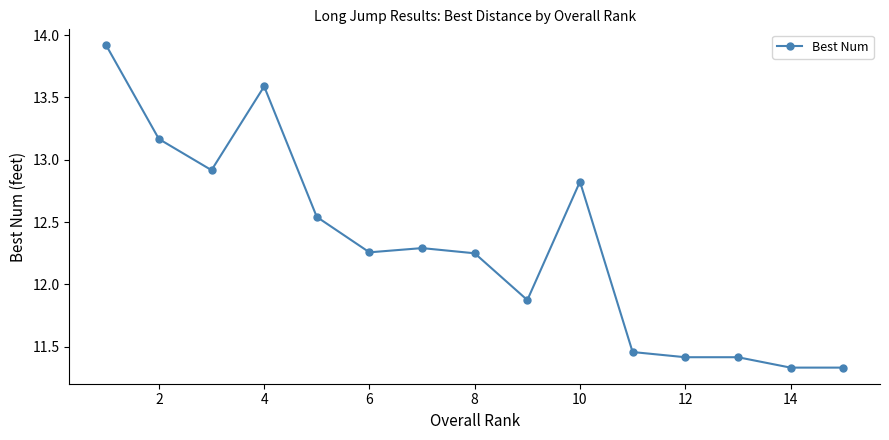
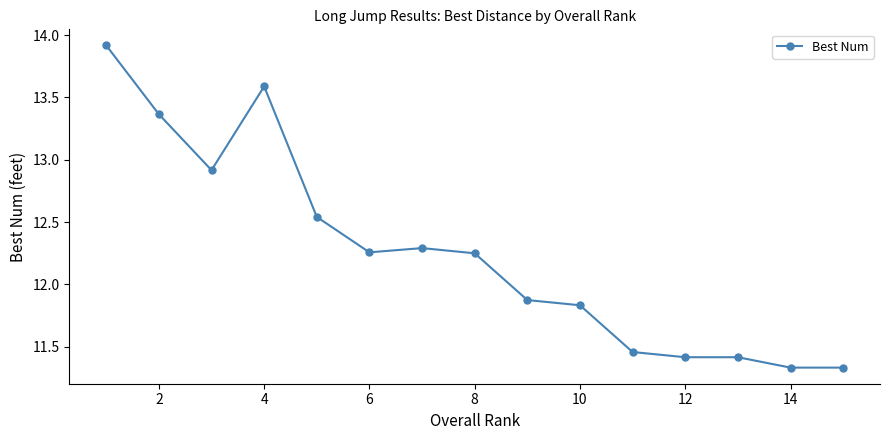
  {
-   "2": 13.17,
+   "2": 13.36,
    "4": 13.59,
    "6": 12.26,
    "8": 12.25,
-   "10": 12.82,
+   "10": 11.83,
    "12": 11.42,
    "14": 11.33
  }
